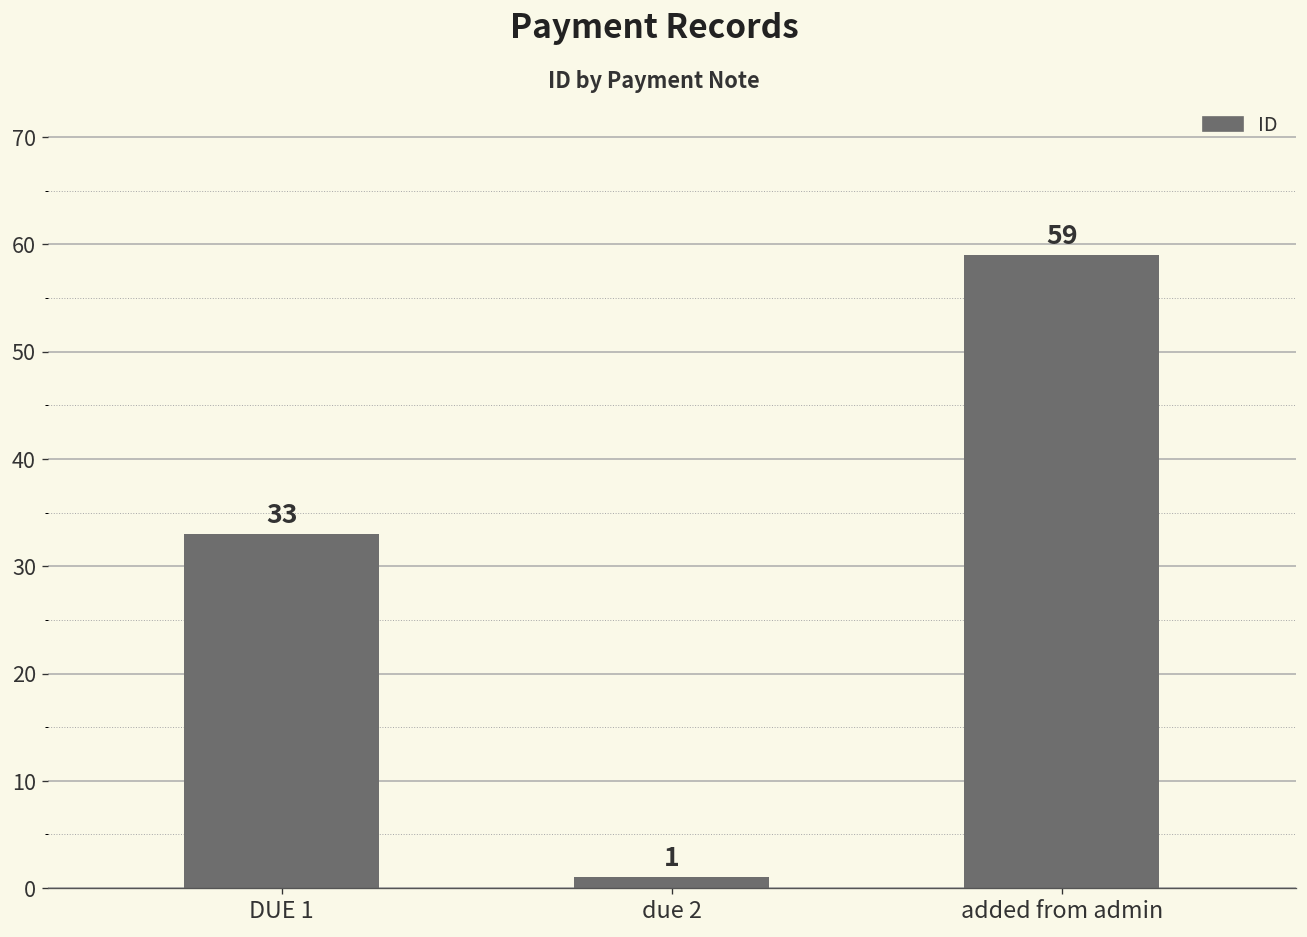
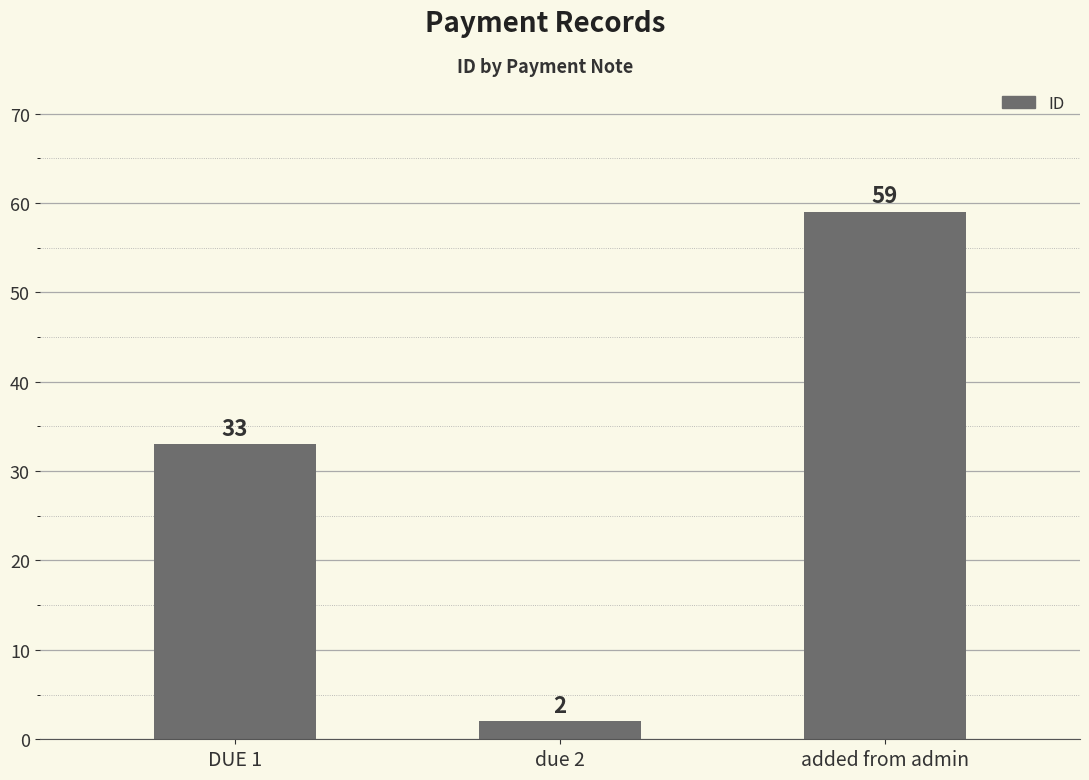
  {
    "DUE 1": 33,
-   "due 2": 1,
+   "due 2": 2,
    "added from admin": 59
  }
